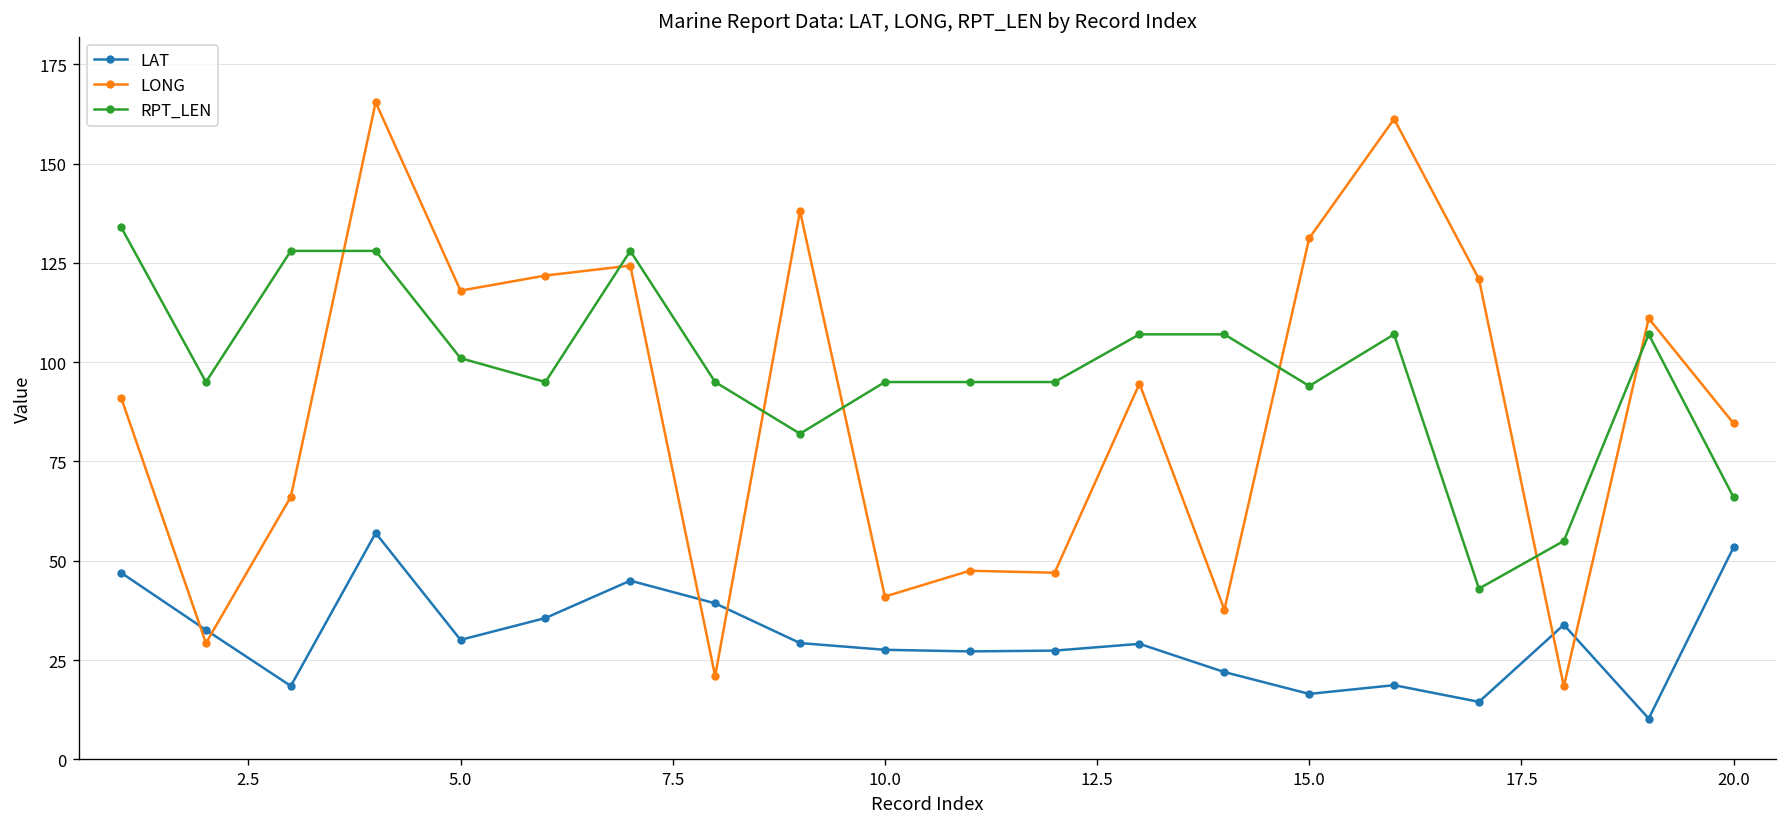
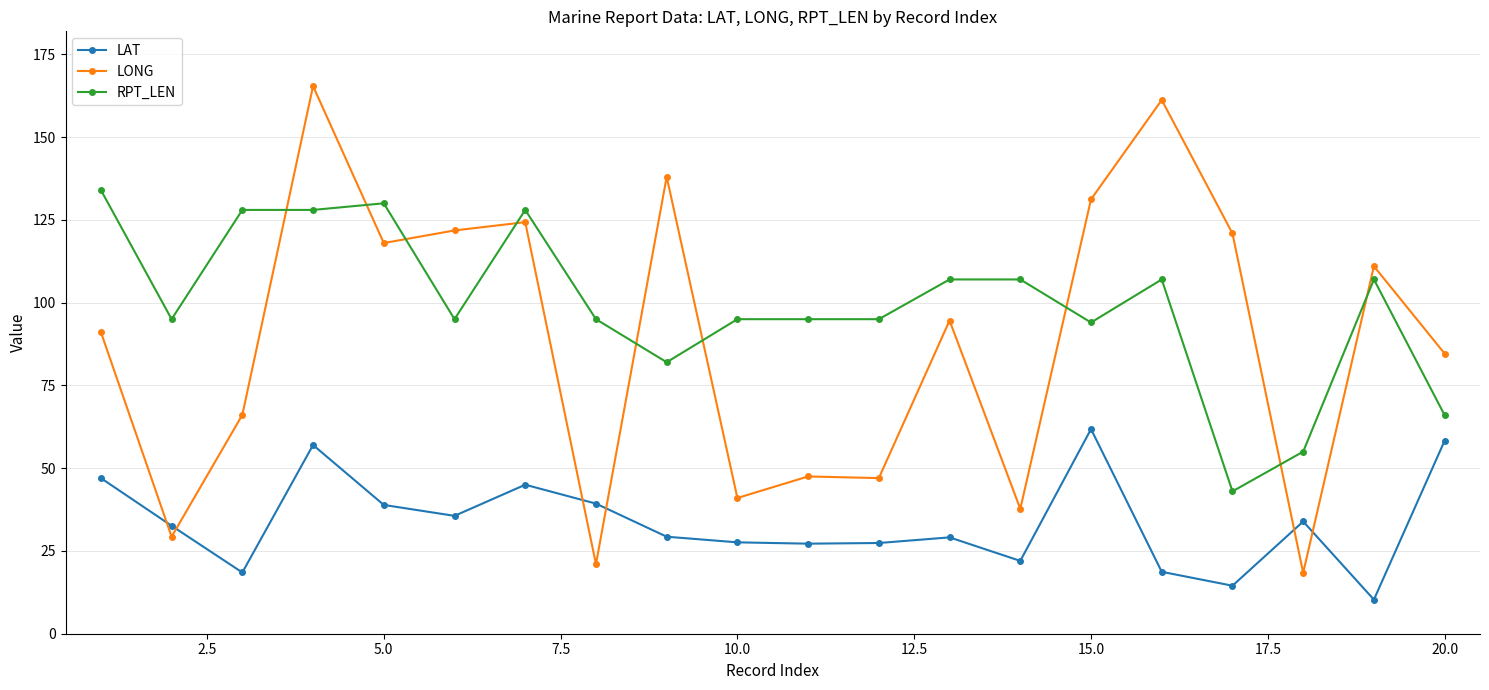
  {
    "LAT": {
-     "5.0": 30,
+     "5.0": 39,
      "10.0": 28,
-     "15.0": 17,
-     "20.0": 53
+     "15.0": 62,
+     "20.0": 58
    },
    "LONG": {
      "5.0": 118,
      "10.0": 41,
      "15.0": 131,
      "20.0": 85
    },
    "RPT_LEN": {
-     "5.0": 101,
+     "5.0": 130,
      "10.0": 95,
      "15.0": 94,
      "20.0": 66
    }
  }
